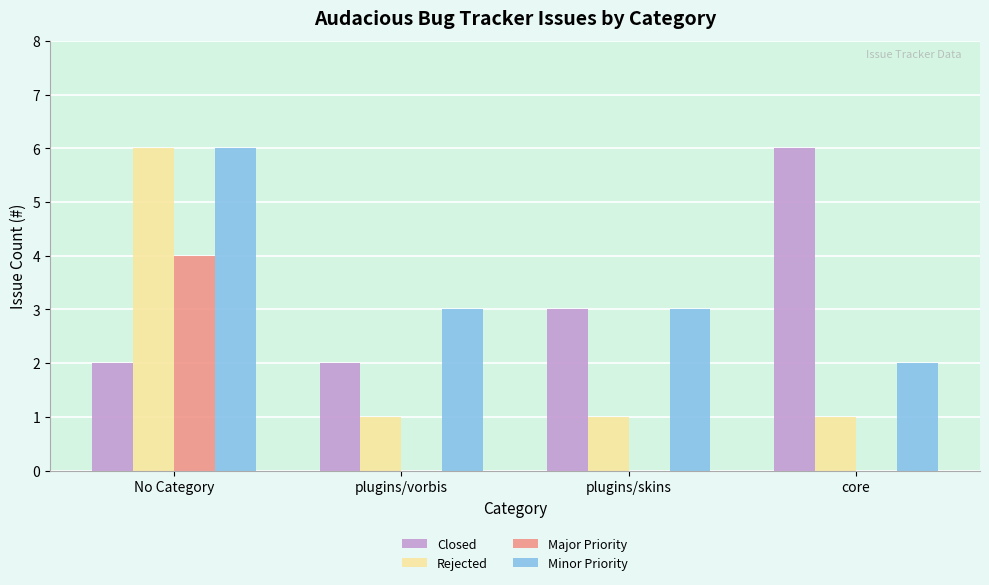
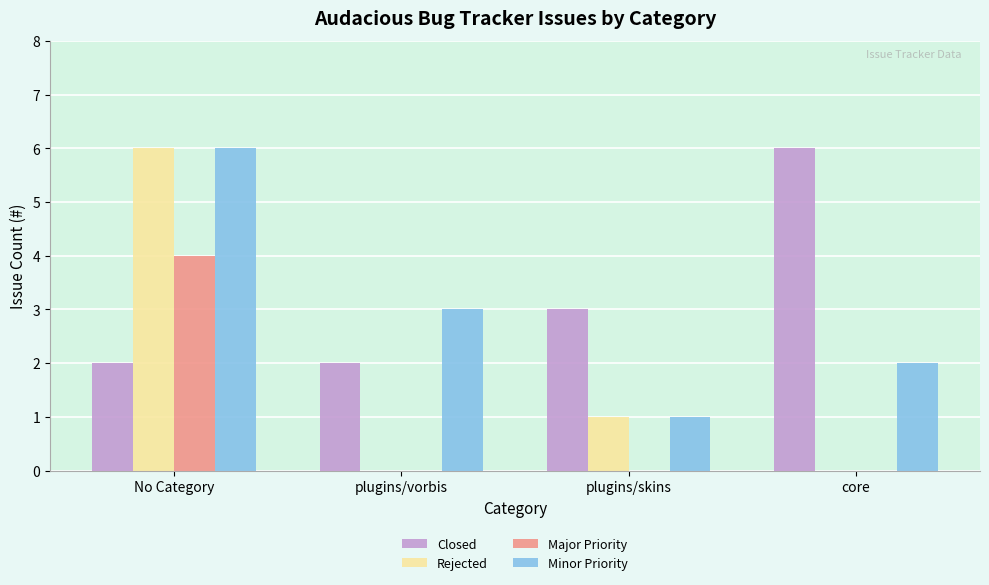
  {
    "Closed": {
      "No Category": 2,
      "plugins/vorbis": 2,
      "plugins/skins": 3,
      "core": 6
    },
    "Rejected": {
      "No Category": 6,
-     "plugins/vorbis": 1,
+     "plugins/vorbis": 0,
      "plugins/skins": 1,
-     "core": 1
+     "core": 0
    },
    "Major Priority": {
      "No Category": 4,
      "plugins/vorbis": 0,
      "plugins/skins": 0,
      "core": 0
    },
    "Minor Priority": {
      "No Category": 6,
      "plugins/vorbis": 3,
-     "plugins/skins": 3,
+     "plugins/skins": 1,
      "core": 2
    }
  }
